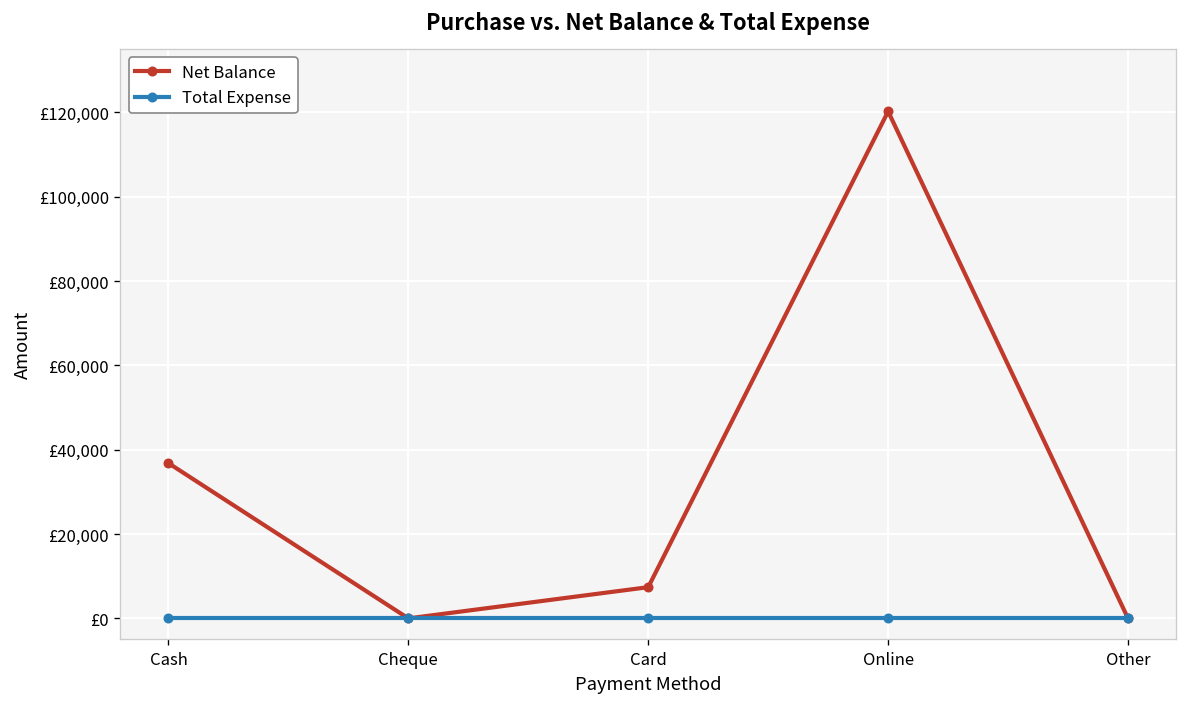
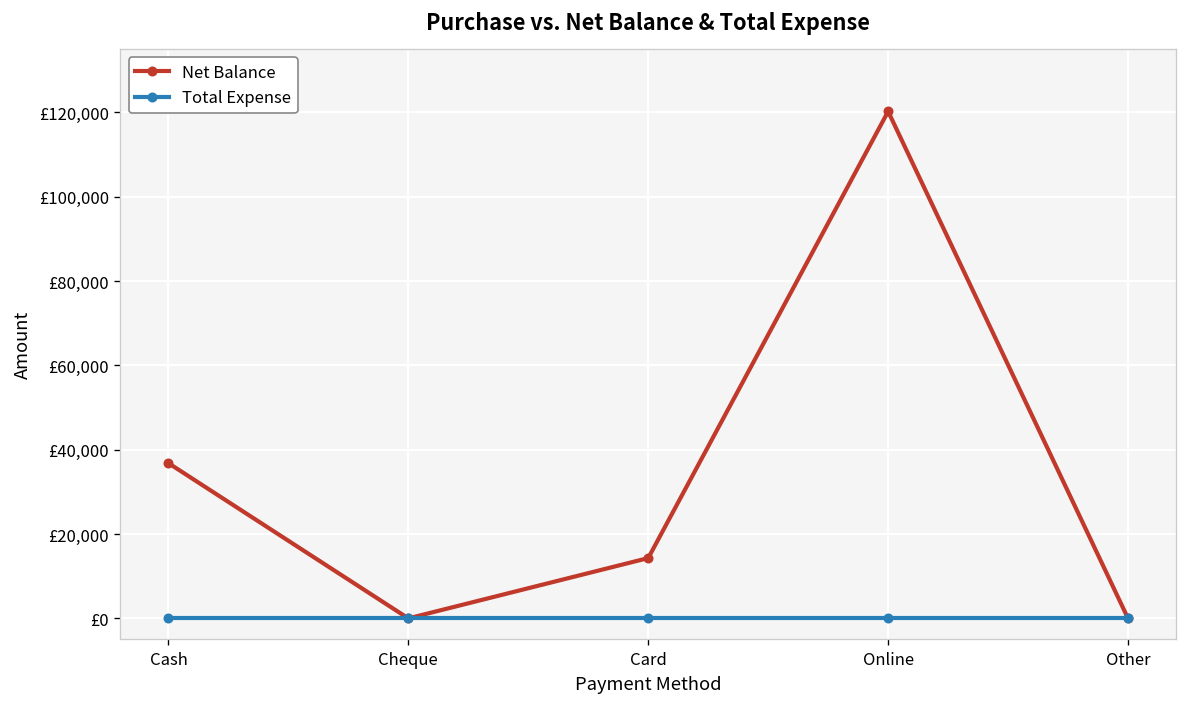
  {
    "Net Balance": {
      "Cash": "£37,000",
-     "Card": "£7,000",
+     "Card": "£14,000",
      "Online": "£120,000"
    },
    "Total Expense": {
      "Cash": "£0",
      "Card": "£0",
      "Online": "£0"
    }
  }
